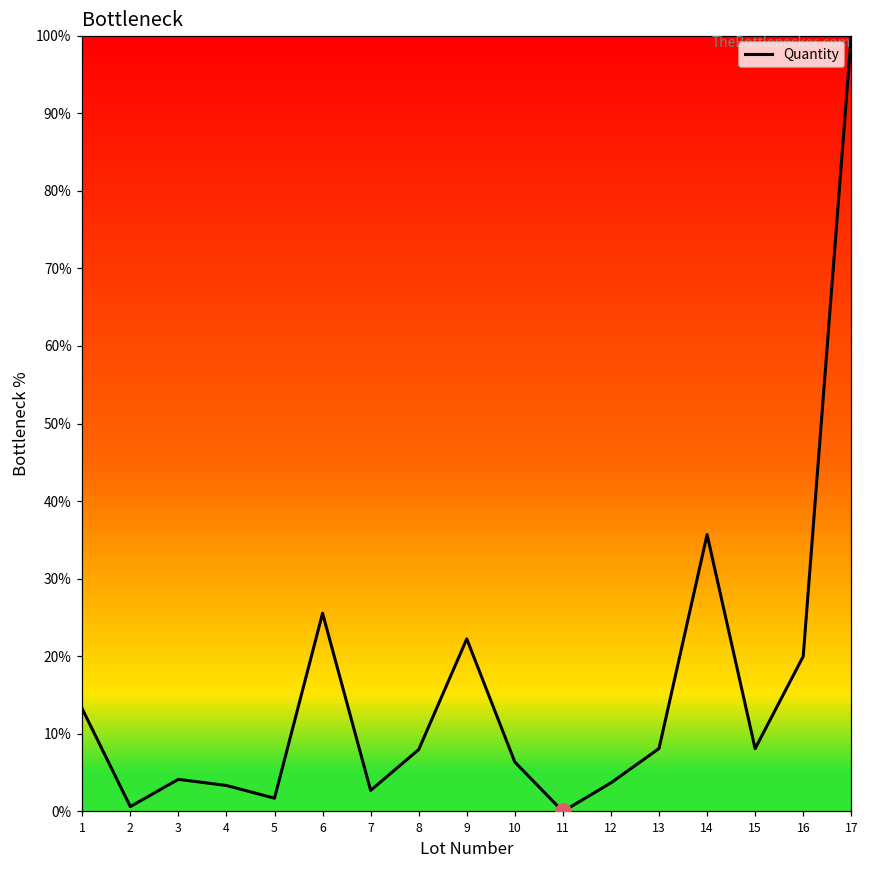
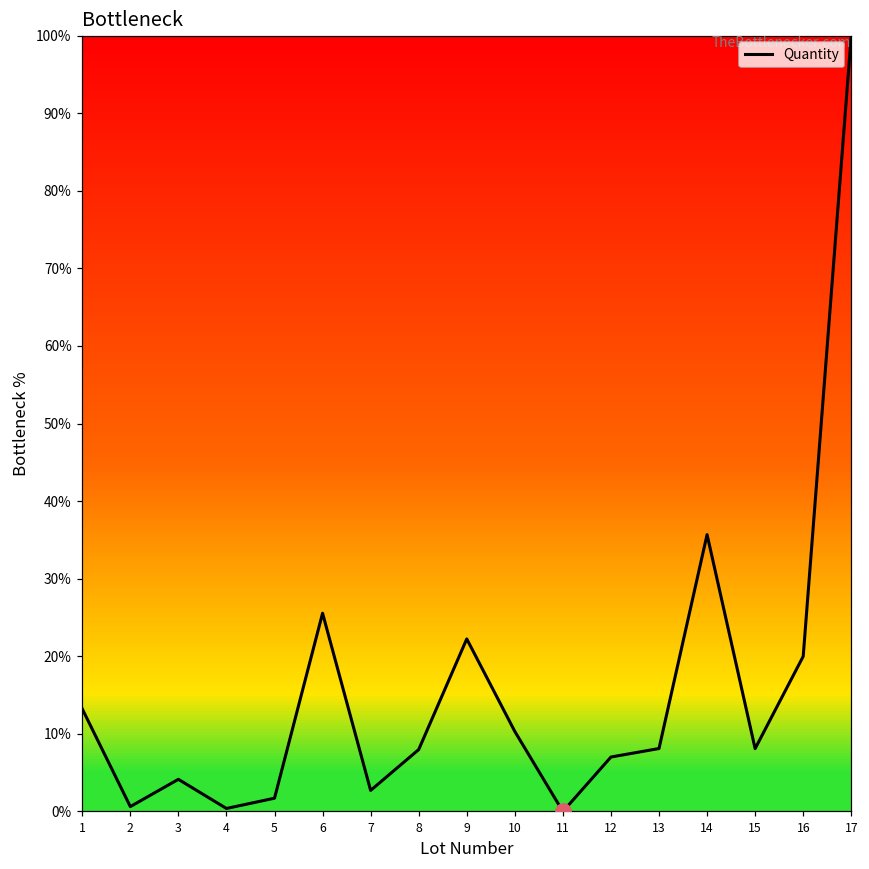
  {
    "Quantity": {
      "1": "13%",
      "2": "1%",
      "3": "4%",
-     "4": "3%",
+     "4": "0%",
      "5": "2%",
      "6": "26%",
      "7": "3%",
      "8": "8%",
      "9": "22%",
-     "10": "6%",
-     "12": "4%",
+     "10": "10%",
+     "12": "7%",
      "13": "8%",
      "14": "36%",
      "15": "8%",
      "16": "20%",
      "17": "100%"
    }
  }
